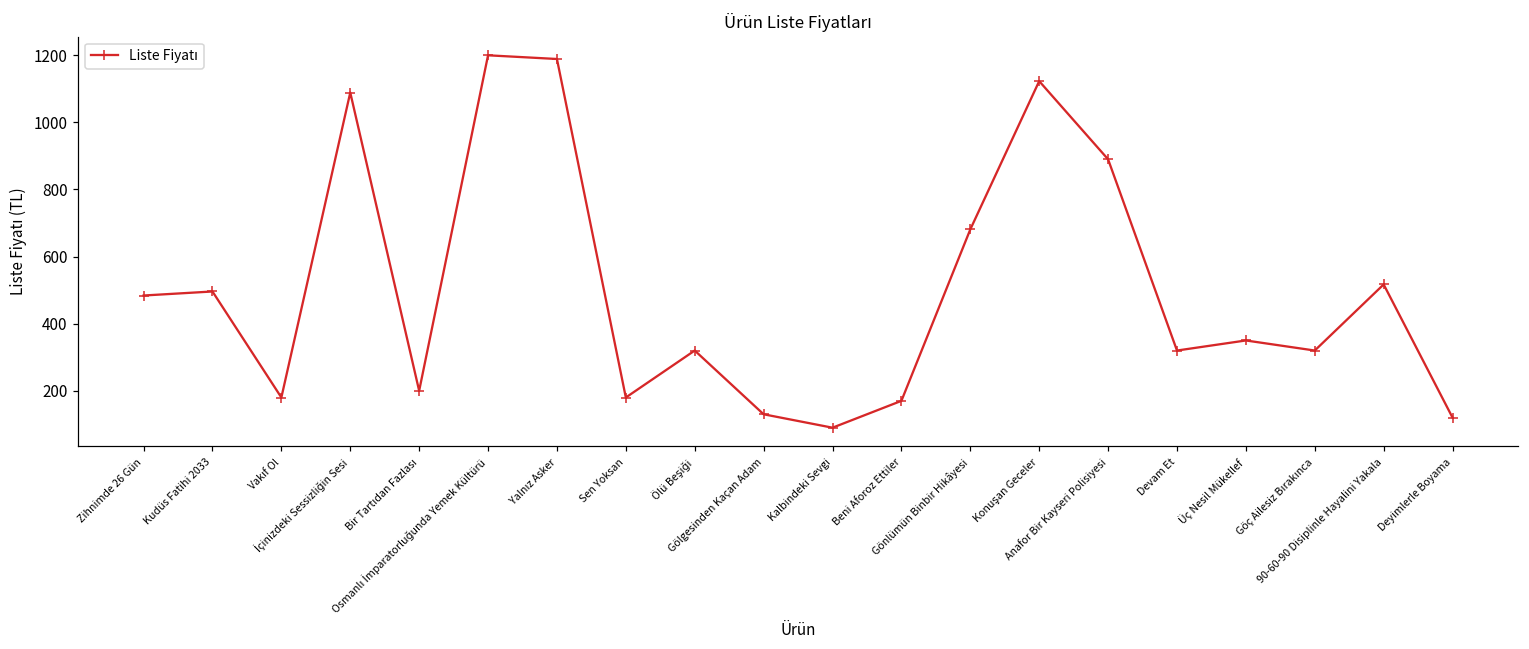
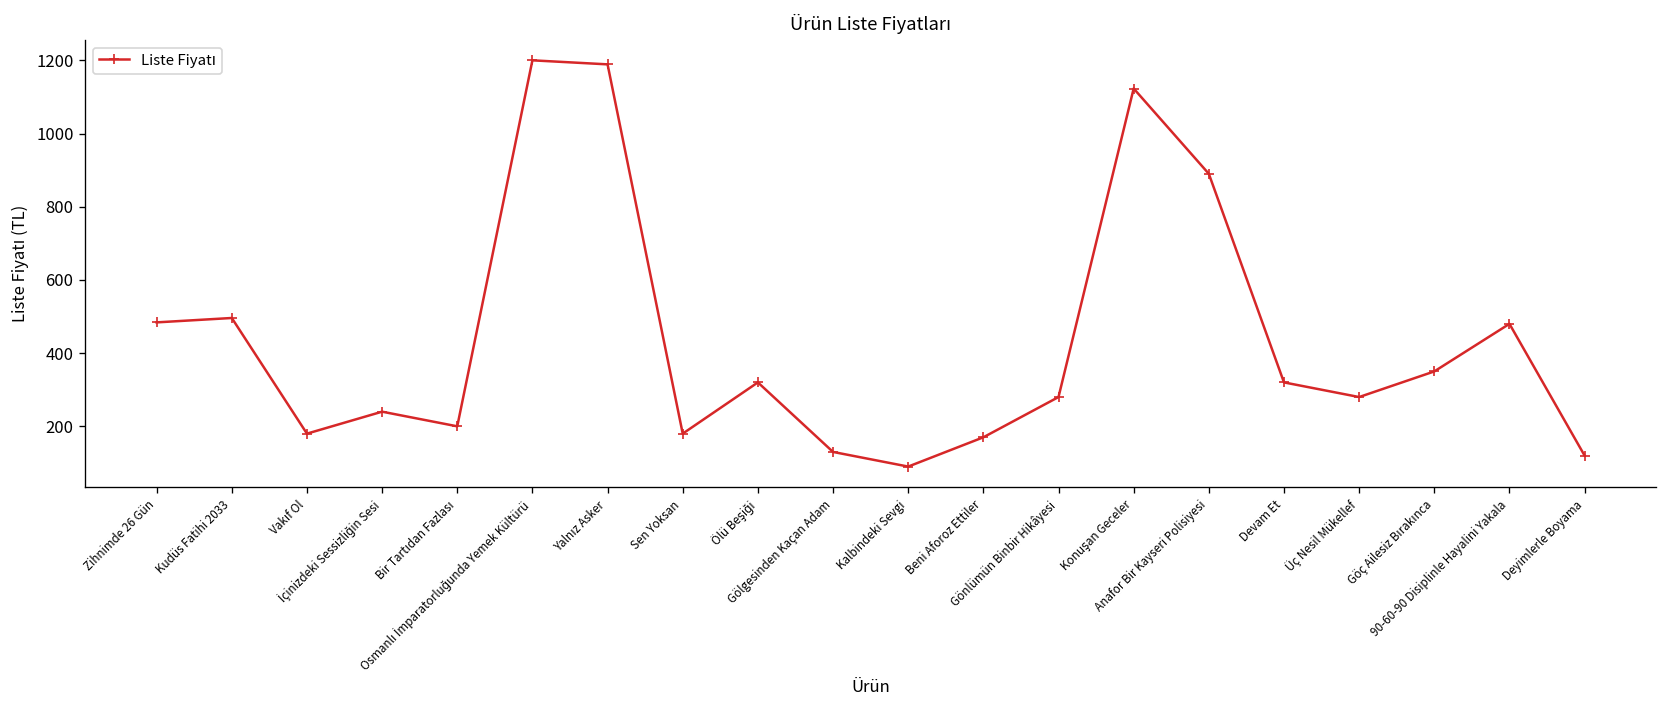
  {
    "Zihnimde 26 Gün": 480,
    "Kudüs Fatihi 2033": 500,
    "Vakıf Ol": 180,
-   "İçinizdeki Sessizliğin Sesi": 1090,
+   "İçinizdeki Sessizliğin Sesi": 240,
    "Bir Tartıdan Fazlası": 200,
    "Osmanlı İmparatorluğunda Yemek Kültürü": 1200,
    "Yalnız Asker": 1190,
    "Sen Yoksan": 180,
    "Ölü Beşiği": 320,
    "Gölgesinden Kaçan Adam": 130,
    "Kalbindeki Sevgi": 90,
    "Beni Aforoz Ettiler": 170,
-   "Gönlümün Binbir Hikâyesi": 680,
+   "Gönlümün Binbir Hikâyesi": 280,
    "Konuşan Geceler": 1120,
    "Anafor Bir Kayseri Polisiyesi": 890,
    "Devam Et": 320,
-   "Üç Nesil Mükellef": 350,
-   "Göç Ailesiz Bırakınca": 320,
-   "90-60-90 Disiplinle Hayalini Yakala": 520,
+   "Üç Nesil Mükellef": 280,
+   "Göç Ailesiz Bırakınca": 350,
+   "90-60-90 Disiplinle Hayalini Yakala": 480,
    "Deyimlerle Boyama": 120
  }
